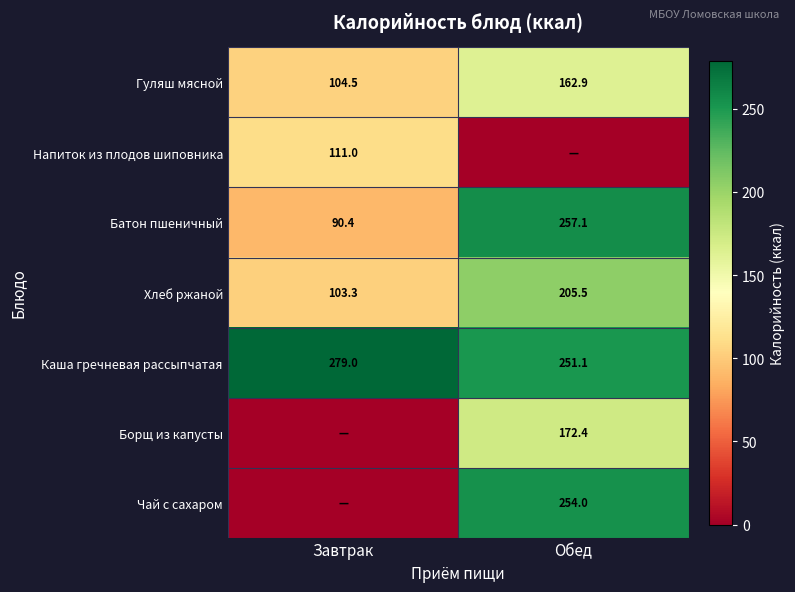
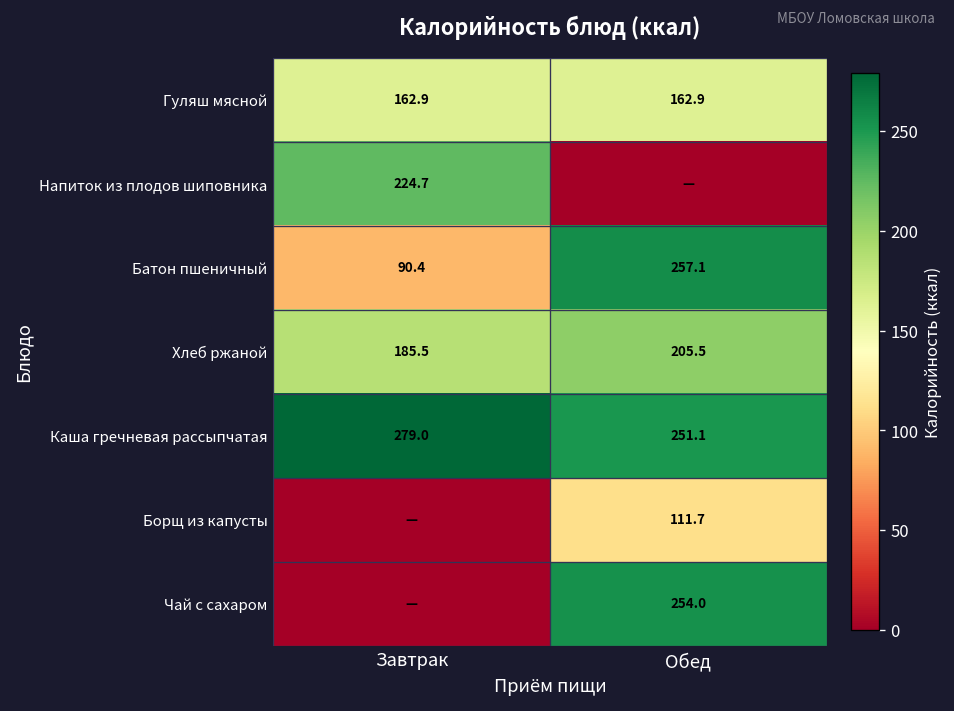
  {
    "Гуляш мясной": {
-     "Завтрак": 104.5,
+     "Завтрак": 162.9,
      "Обед": 162.9
    },
    "Напиток из плодов шиповника": {
-     "Завтрак": 111.0
+     "Завтрак": 224.7
    },
    "Батон пшеничный": {
      "Завтрак": 90.4,
      "Обед": 257.1
    },
    "Хлеб ржаной": {
-     "Завтрак": 103.3,
+     "Завтрак": 185.5,
      "Обед": 205.5
    },
    "Каша гречневая рассыпчатая": {
      "Завтрак": 279.0,
      "Обед": 251.1
    },
    "Борщ из капусты": {
-     "Обед": 172.4
+     "Обед": 111.7
    },
    "Чай с сахаром": {
      "Обед": 254.0
    }
  }
